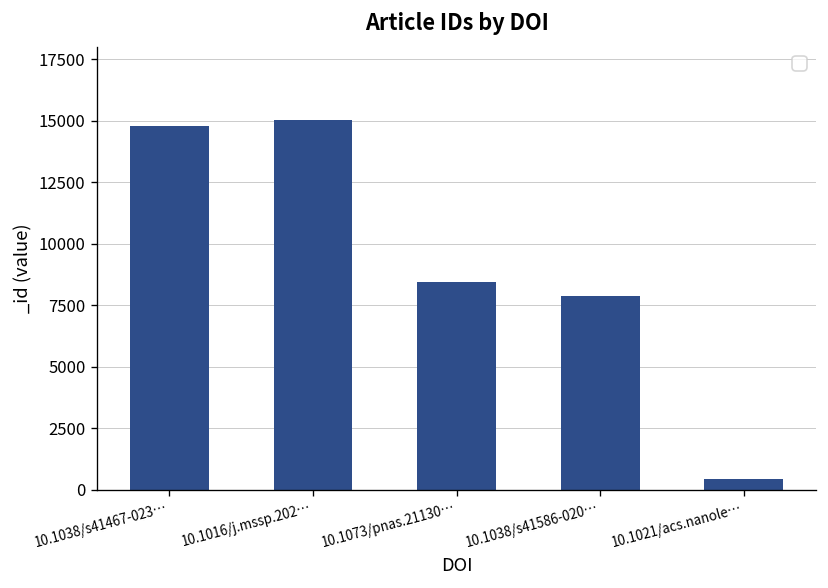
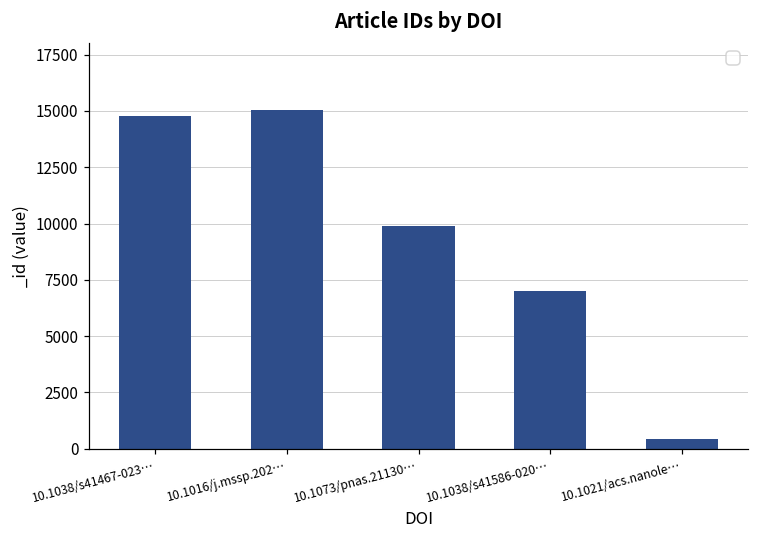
  {
    "10.1038/s41467-023…": 14800,
    "10.1016/j.mssp.202…": 15000,
-   "10.1073/pnas.21130…": 8400,
-   "10.1038/s41586-020…": 7900,
+   "10.1073/pnas.21130…": 9900,
+   "10.1038/s41586-020…": 7000,
    "10.1021/acs.nanole…": 400
  }
